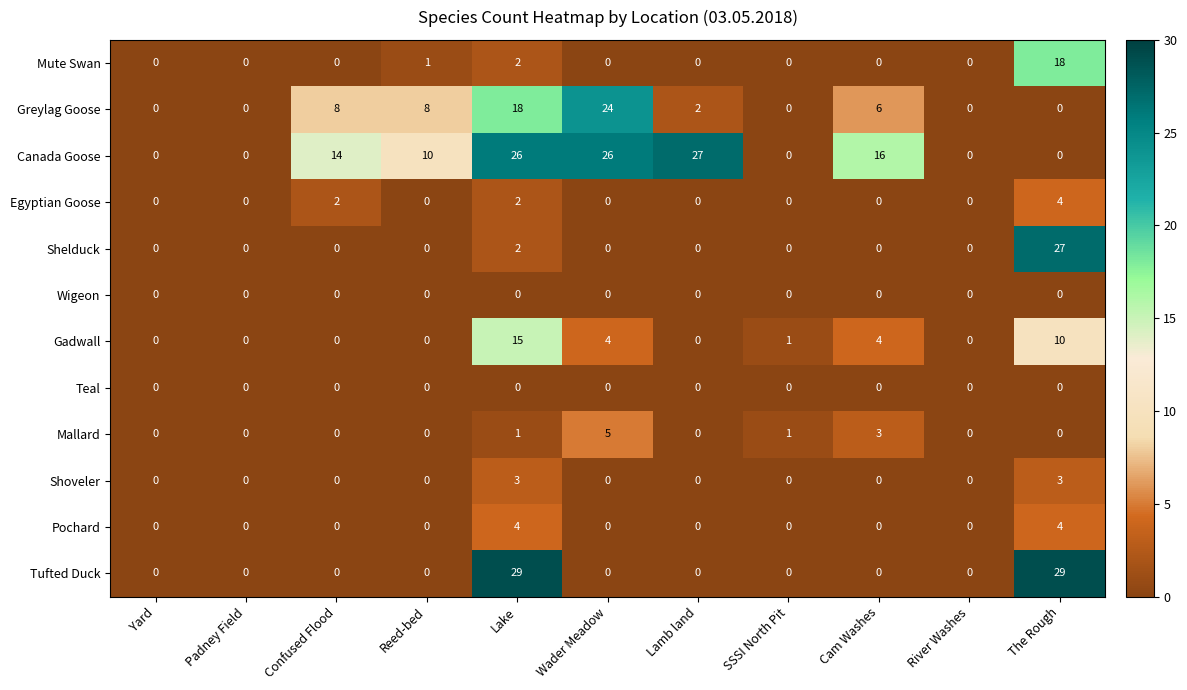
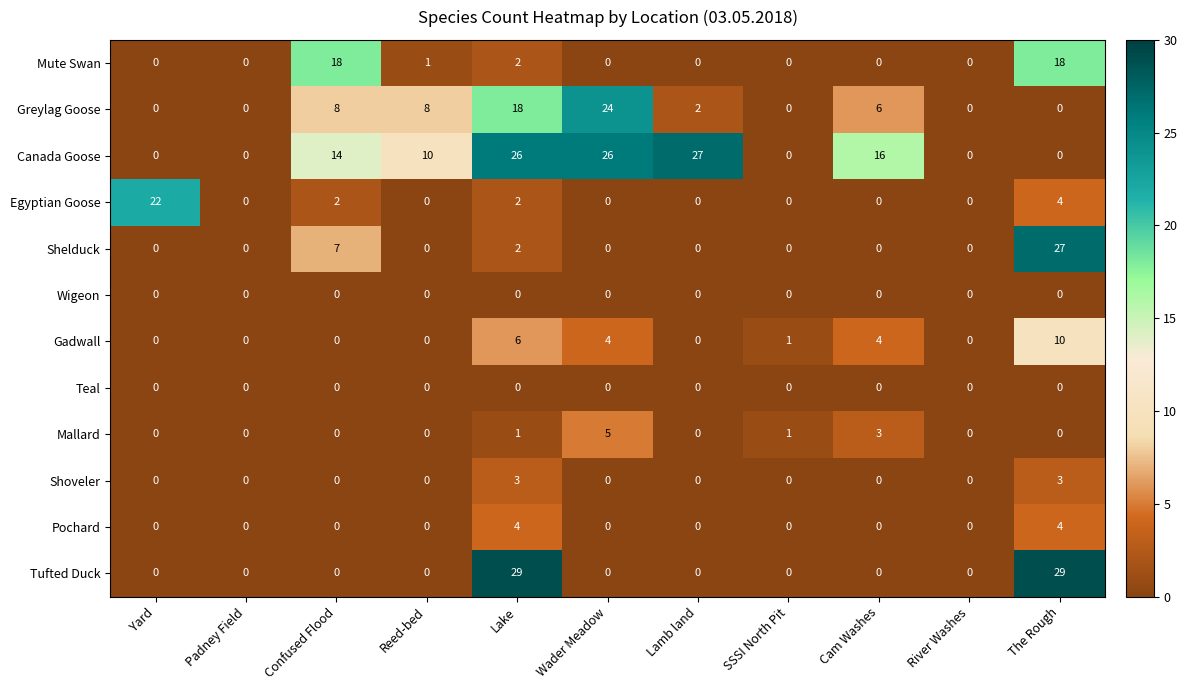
  {
    "Mute Swan": {
      "Yard": 0,
      "Padney Field": 0,
-     "Confused Flood": 0,
+     "Confused Flood": 18,
      "Reed-bed": 1,
      "Lake": 2,
      "Wader Meadow": 0,
      "Lamb land": 0,
      "SSSI North Pit": 0,
      "Cam Washes": 0,
      "River Washes": 0,
      "The Rough": 18
    },
    "Greylag Goose": {
      "Yard": 0,
      "Padney Field": 0,
      "Confused Flood": 8,
      "Reed-bed": 8,
      "Lake": 18,
      "Wader Meadow": 24,
      "Lamb land": 2,
      "SSSI North Pit": 0,
      "Cam Washes": 6,
      "River Washes": 0,
      "The Rough": 0
    },
    "Canada Goose": {
      "Yard": 0,
      "Padney Field": 0,
      "Confused Flood": 14,
      "Reed-bed": 10,
      "Lake": 26,
      "Wader Meadow": 26,
      "Lamb land": 27,
      "SSSI North Pit": 0,
      "Cam Washes": 16,
      "River Washes": 0,
      "The Rough": 0
    },
    "Egyptian Goose": {
-     "Yard": 0,
+     "Yard": 22,
      "Padney Field": 0,
      "Confused Flood": 2,
      "Reed-bed": 0,
      "Lake": 2,
      "Wader Meadow": 0,
      "Lamb land": 0,
      "SSSI North Pit": 0,
      "Cam Washes": 0,
      "River Washes": 0,
      "The Rough": 4
    },
    "Shelduck": {
      "Yard": 0,
      "Padney Field": 0,
-     "Confused Flood": 0,
+     "Confused Flood": 7,
      "Reed-bed": 0,
      "Lake": 2,
      "Wader Meadow": 0,
      "Lamb land": 0,
      "SSSI North Pit": 0,
      "Cam Washes": 0,
      "River Washes": 0,
      "The Rough": 27
    },
    "Wigeon": {
      "Yard": 0,
      "Padney Field": 0,
      "Confused Flood": 0,
      "Reed-bed": 0,
      "Lake": 0,
      "Wader Meadow": 0,
      "Lamb land": 0,
      "SSSI North Pit": 0,
      "Cam Washes": 0,
      "River Washes": 0,
      "The Rough": 0
    },
    "Gadwall": {
      "Yard": 0,
      "Padney Field": 0,
      "Confused Flood": 0,
      "Reed-bed": 0,
-     "Lake": 15,
+     "Lake": 6,
      "Wader Meadow": 4,
      "Lamb land": 0,
      "SSSI North Pit": 1,
      "Cam Washes": 4,
      "River Washes": 0,
      "The Rough": 10
    },
    "Teal": {
      "Yard": 0,
      "Padney Field": 0,
      "Confused Flood": 0,
      "Reed-bed": 0,
      "Lake": 0,
      "Wader Meadow": 0,
      "Lamb land": 0,
      "SSSI North Pit": 0,
      "Cam Washes": 0,
      "River Washes": 0,
      "The Rough": 0
    },
    "Mallard": {
      "Yard": 0,
      "Padney Field": 0,
      "Confused Flood": 0,
      "Reed-bed": 0,
      "Lake": 1,
      "Wader Meadow": 5,
      "Lamb land": 0,
      "SSSI North Pit": 1,
      "Cam Washes": 3,
      "River Washes": 0,
      "The Rough": 0
    },
    "Shoveler": {
      "Yard": 0,
      "Padney Field": 0,
      "Confused Flood": 0,
      "Reed-bed": 0,
      "Lake": 3,
      "Wader Meadow": 0,
      "Lamb land": 0,
      "SSSI North Pit": 0,
      "Cam Washes": 0,
      "River Washes": 0,
      "The Rough": 3
    },
    "Pochard": {
      "Yard": 0,
      "Padney Field": 0,
      "Confused Flood": 0,
      "Reed-bed": 0,
      "Lake": 4,
      "Wader Meadow": 0,
      "Lamb land": 0,
      "SSSI North Pit": 0,
      "Cam Washes": 0,
      "River Washes": 0,
      "The Rough": 4
    },
    "Tufted Duck": {
      "Yard": 0,
      "Padney Field": 0,
      "Confused Flood": 0,
      "Reed-bed": 0,
      "Lake": 29,
      "Wader Meadow": 0,
      "Lamb land": 0,
      "SSSI North Pit": 0,
      "Cam Washes": 0,
      "River Washes": 0,
      "The Rough": 29
    }
  }
